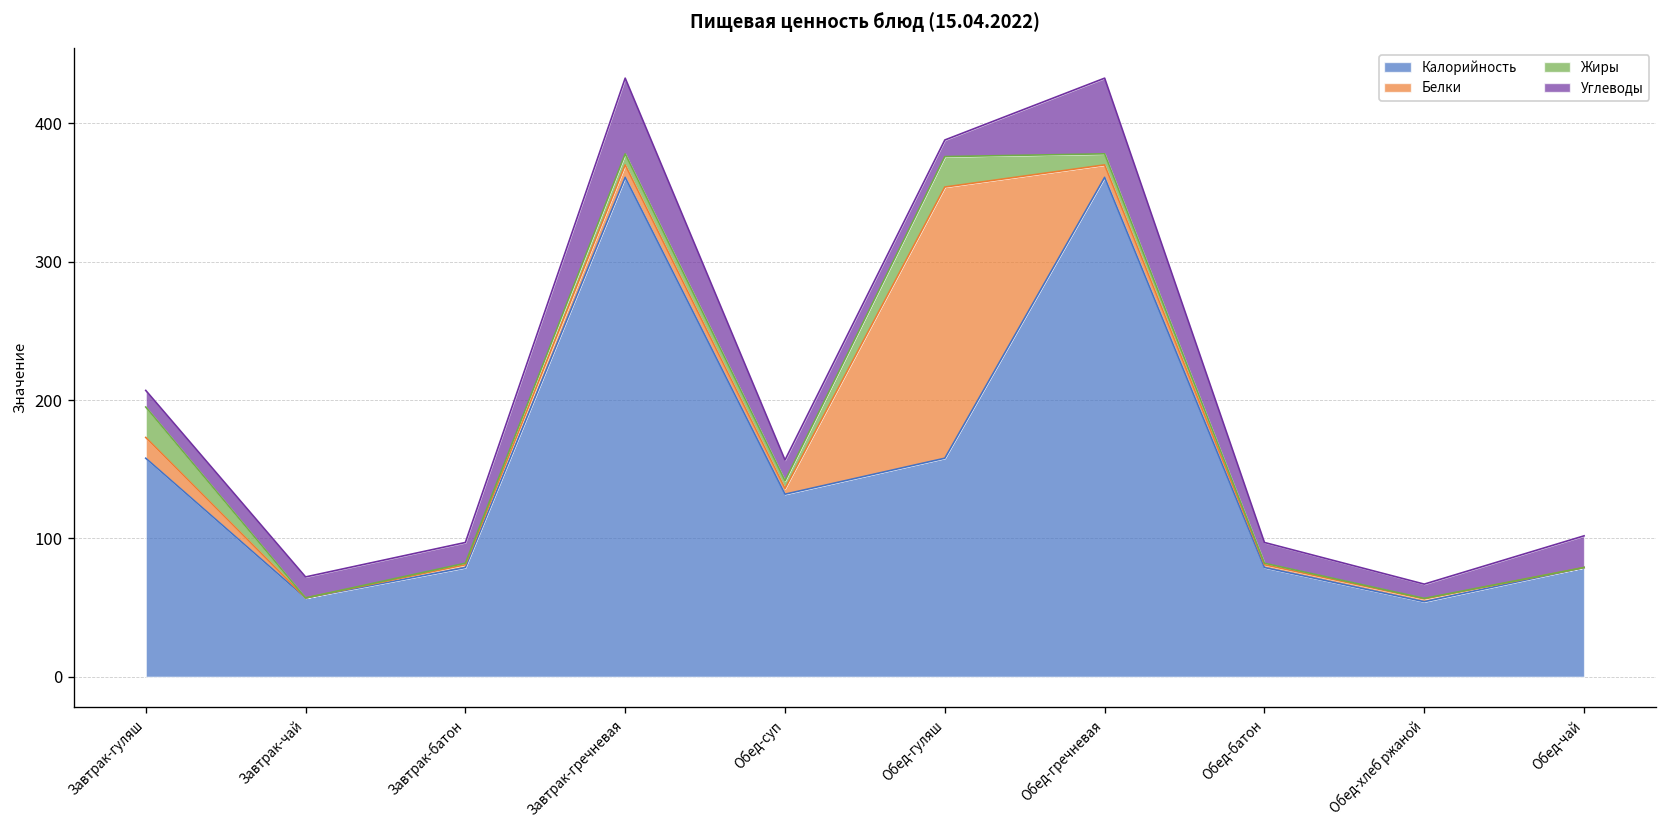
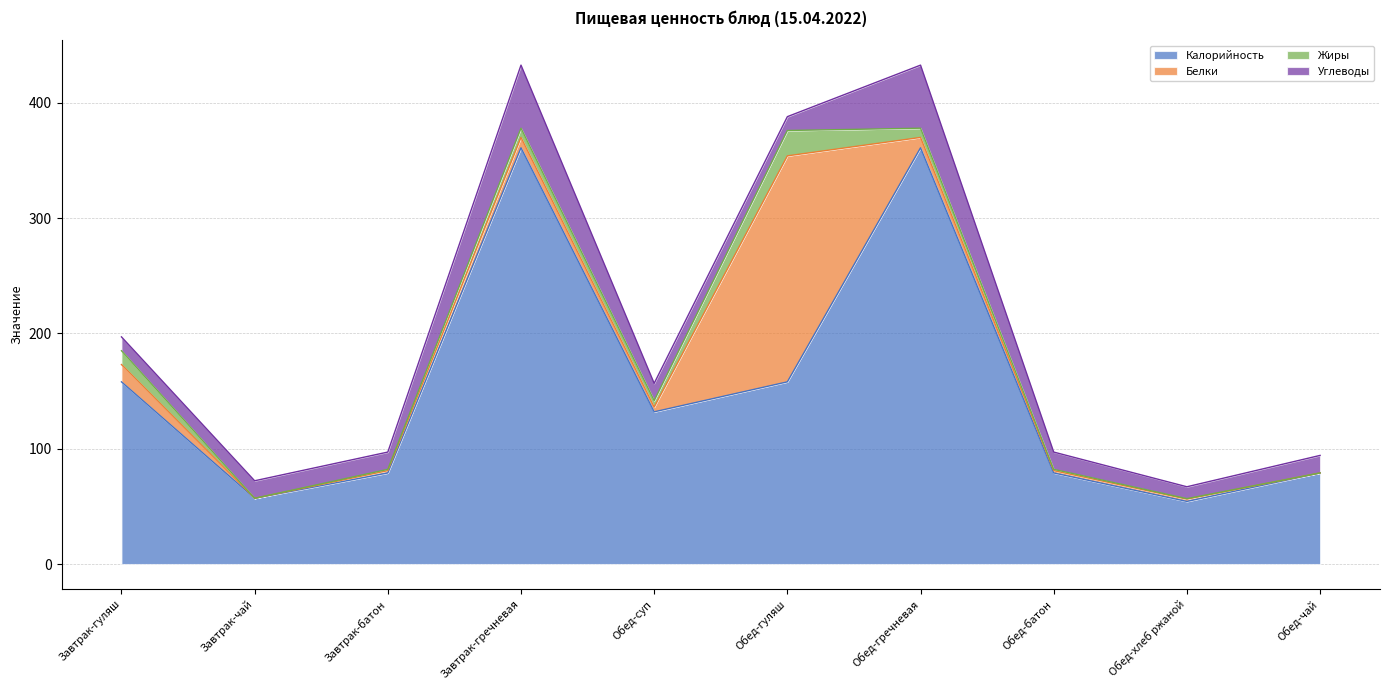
  {
    "Калорийность": {
      "Завтрак-гуляш": 158,
      "Завтрак-гречневая": 361,
      "Обед-суп": 132,
      "Обед-гуляш": 158,
      "Обед-гречневая": 361
    },
    "Белки": {
      "Завтрак-гуляш": 15,
      "Завтрак-гречневая": 9,
      "Обед-суп": 4,
      "Обед-гуляш": 196,
      "Обед-гречневая": 9
    },
    "Жиры": {
-     "Завтрак-гуляш": 22,
+     "Завтрак-гуляш": 12,
      "Завтрак-гречневая": 8,
      "Обед-суп": 6,
      "Обед-гуляш": 22,
      "Обед-гречневая": 8
    },
    "Углеводы": {
      "Завтрак-гуляш": 12,
      "Завтрак-чай": 15,
      "Завтрак-батон": 15,
      "Завтрак-гречневая": 55,
      "Обед-суп": 15,
      "Обед-гуляш": 12,
      "Обед-гречневая": 55,
      "Обед-батон": 15,
      "Обед-хлеб ржаной": 10,
-     "Обед-чай": 23
+     "Обед-чай": 15
    }
  }
